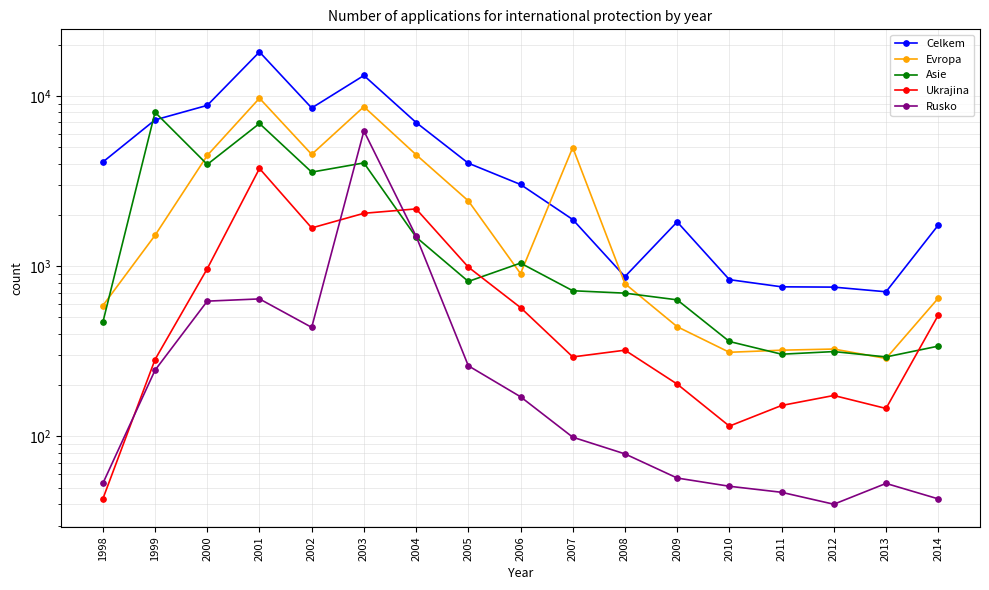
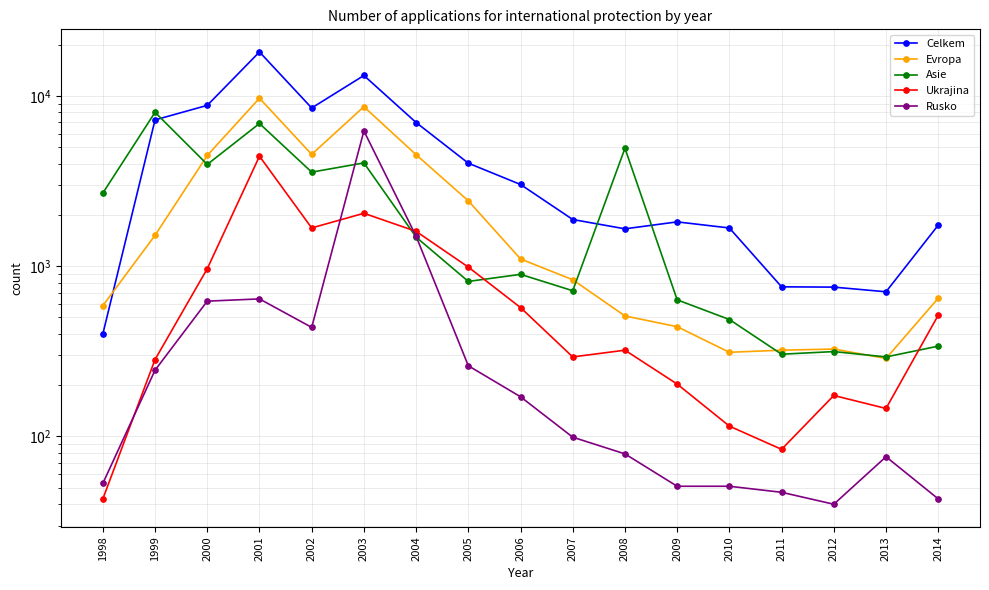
  {
    "Celkem": {
-     "1998": 4100,
+     "1998": 400,
      "1999": 7200,
      "2000": 9000,
      "2001": 18000,
      "2002": 8000,
      "2003": 13000,
      "2004": 7000,
      "2005": 4000,
      "2006": 3000,
      "2007": 1900,
-     "2008": 900,
+     "2008": 1700,
      "2009": 1800,
-     "2010": 800,
+     "2010": 1700,
      "2011": 800,
      "2012": 800,
      "2013": 710,
      "2014": 1700
    },
    "Evropa": {
      "1998": 590,
      "1999": 1500,
      "2000": 4500,
      "2001": 10000,
      "2002": 4500,
      "2003": 9000,
      "2004": 4500,
      "2005": 2400,
-     "2006": 900,
-     "2007": 5000,
-     "2008": 800,
+     "2006": 1100,
+     "2007": 800,
+     "2008": 510,
      "2009": 440,
      "2010": 310,
      "2011": 320,
      "2012": 330,
      "2014": 650
    },
    "Asie": {
-     "1998": 470,
+     "1998": 2700,
      "1999": 8000,
      "2000": 4000,
      "2001": 6900,
      "2002": 3600,
      "2003": 4000,
      "2005": 800,
-     "2006": 1000,
+     "2006": 900,
      "2007": 720,
-     "2008": 690,
+     "2008": 4900,
      "2009": 630,
-     "2010": 360,
+     "2010": 490,
      "2011": 300,
      "2012": 320,
      "2014": 340
    },
    "Ukrajina": {
      "1998": 43,
      "1999": 280,
      "2000": 1000,
-     "2001": 3700,
+     "2001": 4400,
      "2002": 1700,
      "2003": 2000,
-     "2004": 2200,
+     "2004": 1600,
      "2005": 1000,
      "2006": 570,
      "2007": 290,
      "2008": 320,
      "2009": 200,
      "2010": 120,
-     "2011": 150,
+     "2011": 80,
      "2012": 170,
      "2013": 150,
      "2014": 520
    },
    "Rusko": {
      "1998": 53,
      "1999": 250,
      "2000": 620,
      "2001": 640,
      "2002": 440,
      "2003": 6200,
      "2005": 260,
      "2006": 170,
      "2007": 100,
      "2008": 80,
-     "2009": 57,
+     "2009": 51,
      "2010": 51,
      "2011": 47,
      "2012": 40,
-     "2013": 53,
+     "2013": 80,
      "2014": 43
    }
  }
